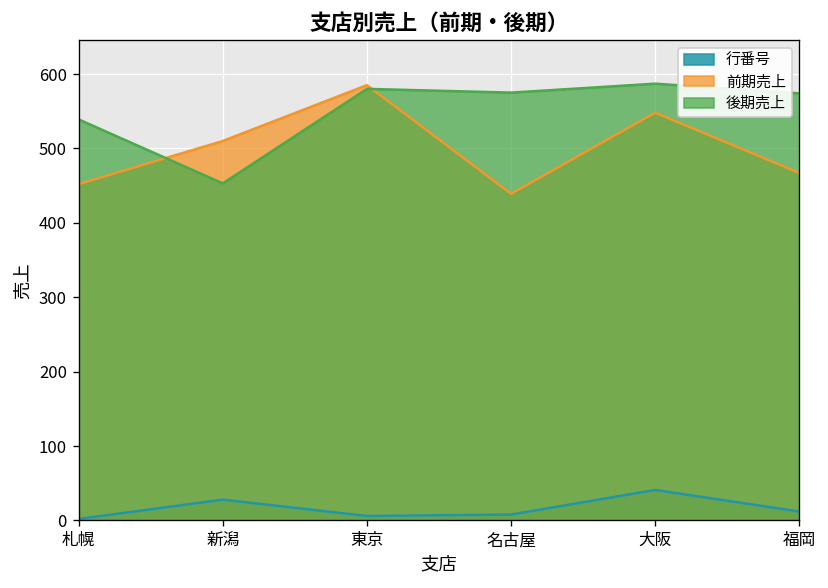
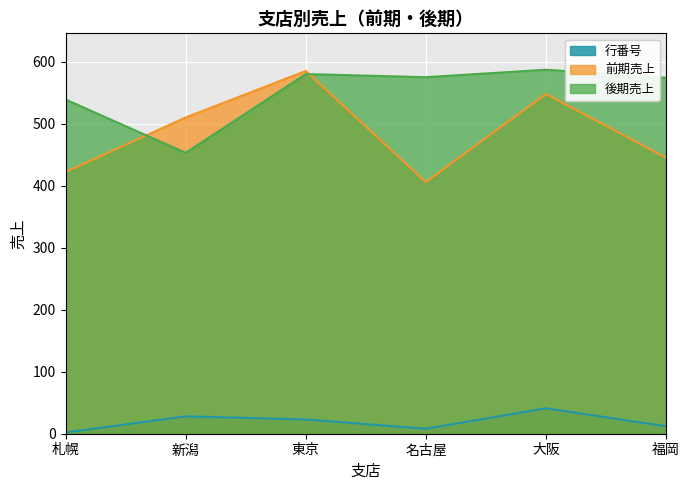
  {
    "行番号": {
      "札幌": 0,
      "新潟": 30,
-     "東京": 10,
+     "東京": 20,
      "名古屋": 10,
      "大阪": 40,
      "福岡": 10
    },
    "前期売上": {
-     "札幌": 450,
+     "札幌": 420,
      "新潟": 510,
      "東京": 590,
-     "名古屋": 440,
+     "名古屋": 410,
      "大阪": 550,
-     "福岡": 470
+     "福岡": 450
    },
    "後期売上": {
      "札幌": 540,
      "新潟": 450,
      "東京": 580,
      "名古屋": 580,
      "大阪": 590,
      "福岡": 570
    }
  }
